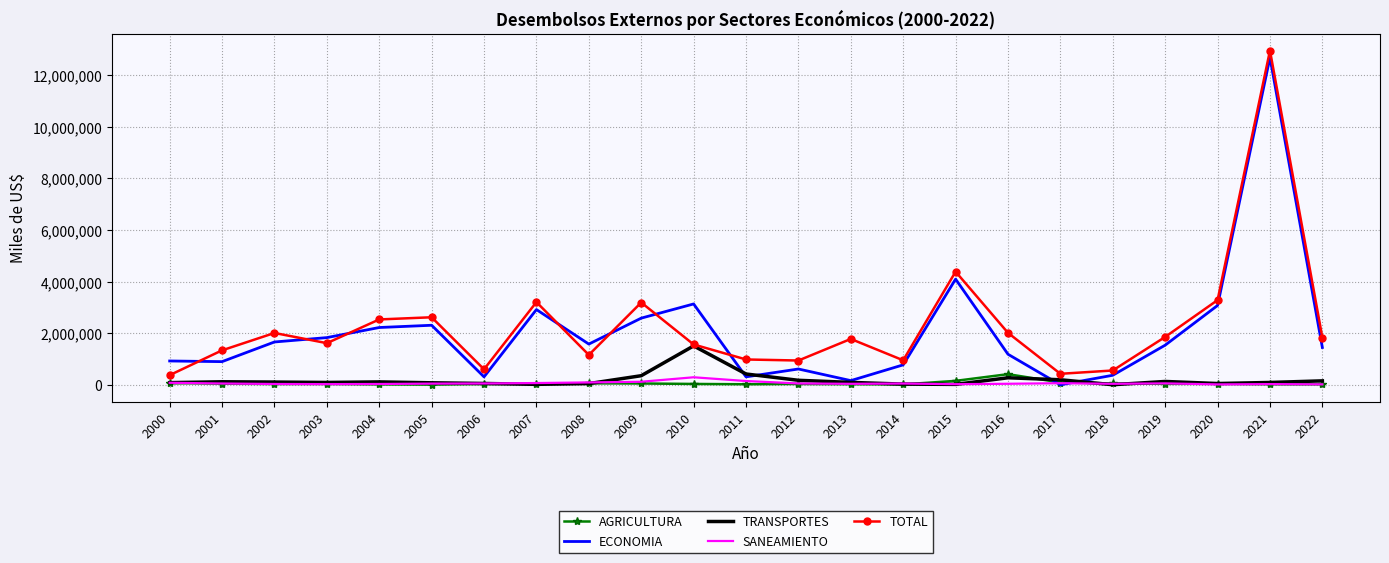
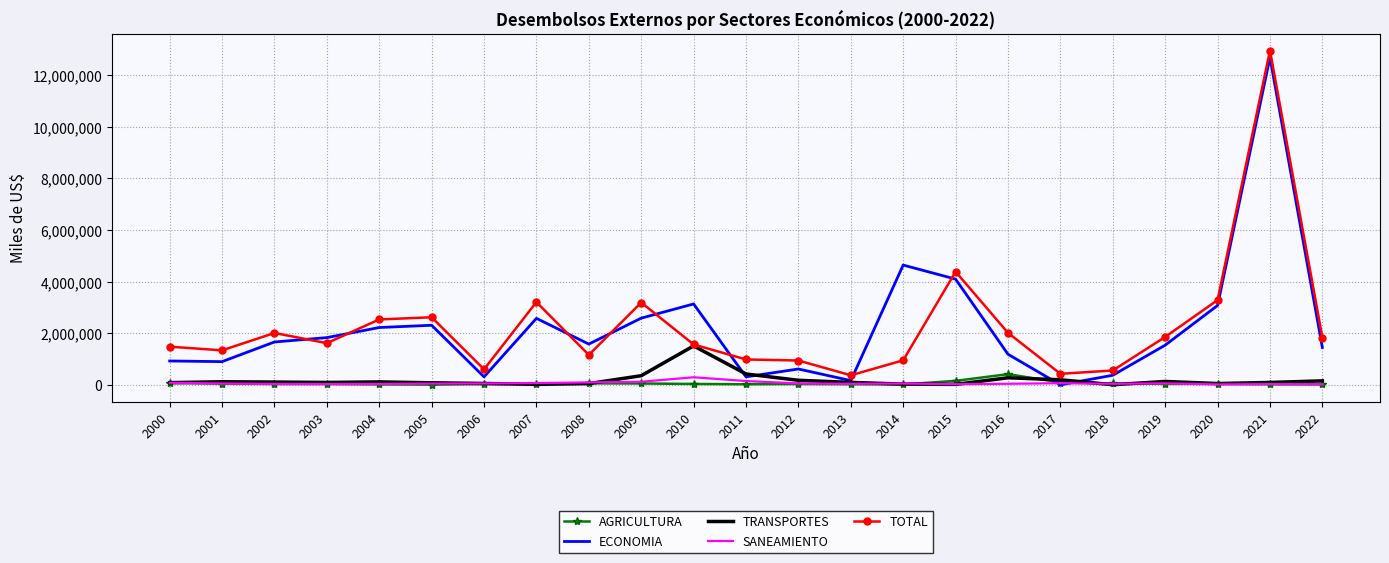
  {
    "AGRICULTURA": {
      "2010": "0",
      "2011": "0",
      "2015": "200,000",
      "2016": "400,000"
    },
    "ECONOMIA": {
      "2000": "900,000",
      "2001": "900,000",
      "2002": "1,700,000",
      "2003": "1,800,000",
      "2004": "2,200,000",
      "2005": "2,300,000",
      "2006": "300,000",
-     "2007": "2,900,000",
+     "2007": "2,600,000",
      "2008": "1,600,000",
      "2009": "2,600,000",
      "2010": "3,100,000",
      "2011": "300,000",
      "2012": "600,000",
-     "2014": "800,000",
+     "2014": "4,600,000",
      "2015": "4,100,000",
      "2016": "1,200,000",
      "2018": "400,000",
      "2019": "1,500,000",
      "2020": "3,100,000",
      "2021": "12,700,000",
      "2022": "1,500,000"
    },
    "TRANSPORTES": {
      "2009": "400,000",
      "2011": "400,000",
      "2012": "200,000",
      "2016": "300,000",
      "2017": "200,000",
      "2022": "200,000"
    },
    "SANEAMIENTO": {
      "2010": "300,000",
      "2011": "200,000",
      "2016": "0"
    },
    "TOTAL": {
-     "2000": "400,000",
+     "2000": "1,500,000",
      "2001": "1,300,000",
      "2002": "2,000,000",
      "2003": "1,600,000",
      "2004": "2,500,000",
      "2005": "2,600,000",
      "2006": "600,000",
      "2007": "3,200,000",
      "2008": "1,200,000",
      "2009": "3,200,000",
      "2011": "1,000,000",
      "2012": "900,000",
-     "2013": "1,800,000",
+     "2013": "400,000",
      "2014": "1,000,000",
      "2015": "4,400,000",
      "2016": "2,000,000",
      "2017": "400,000",
      "2018": "600,000",
      "2019": "1,900,000",
      "2020": "3,300,000",
      "2021": "13,000,000",
      "2022": "1,800,000"
    }
  }
